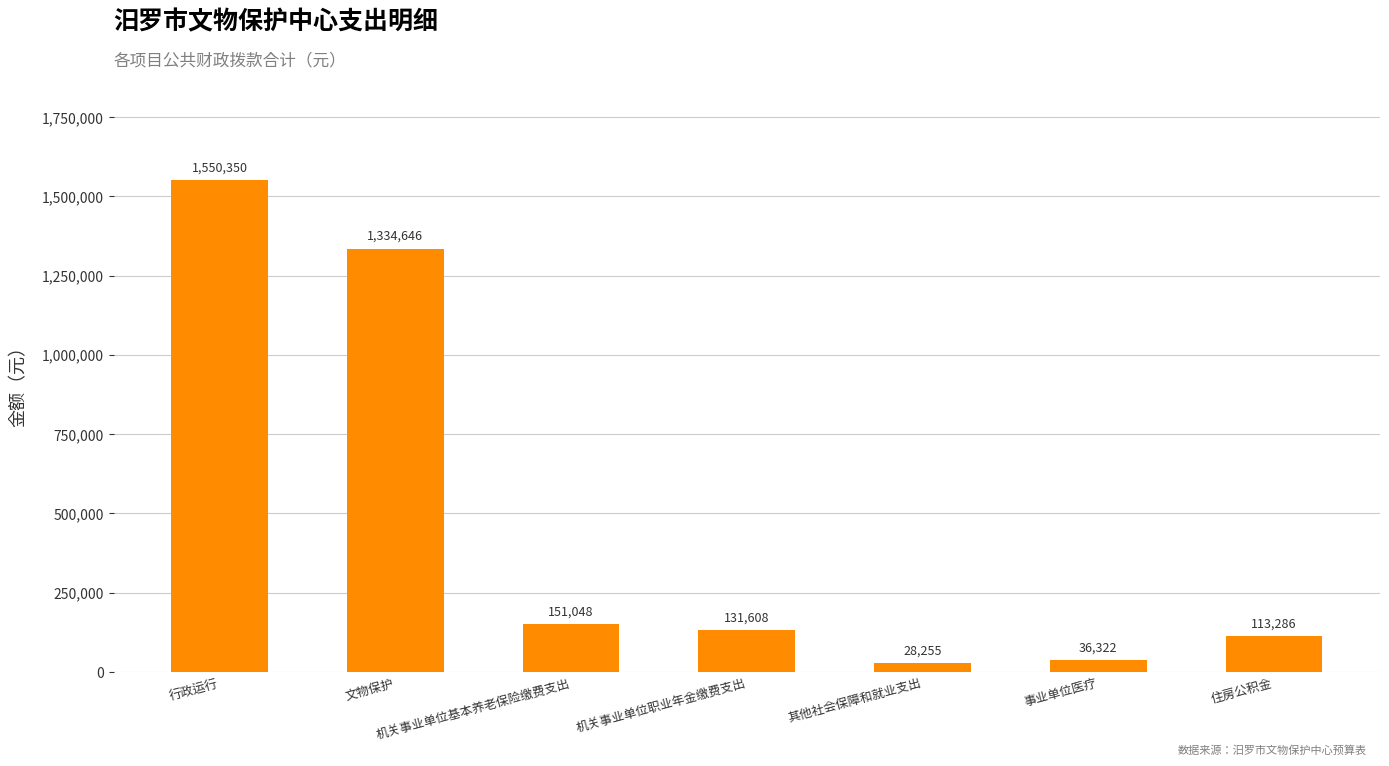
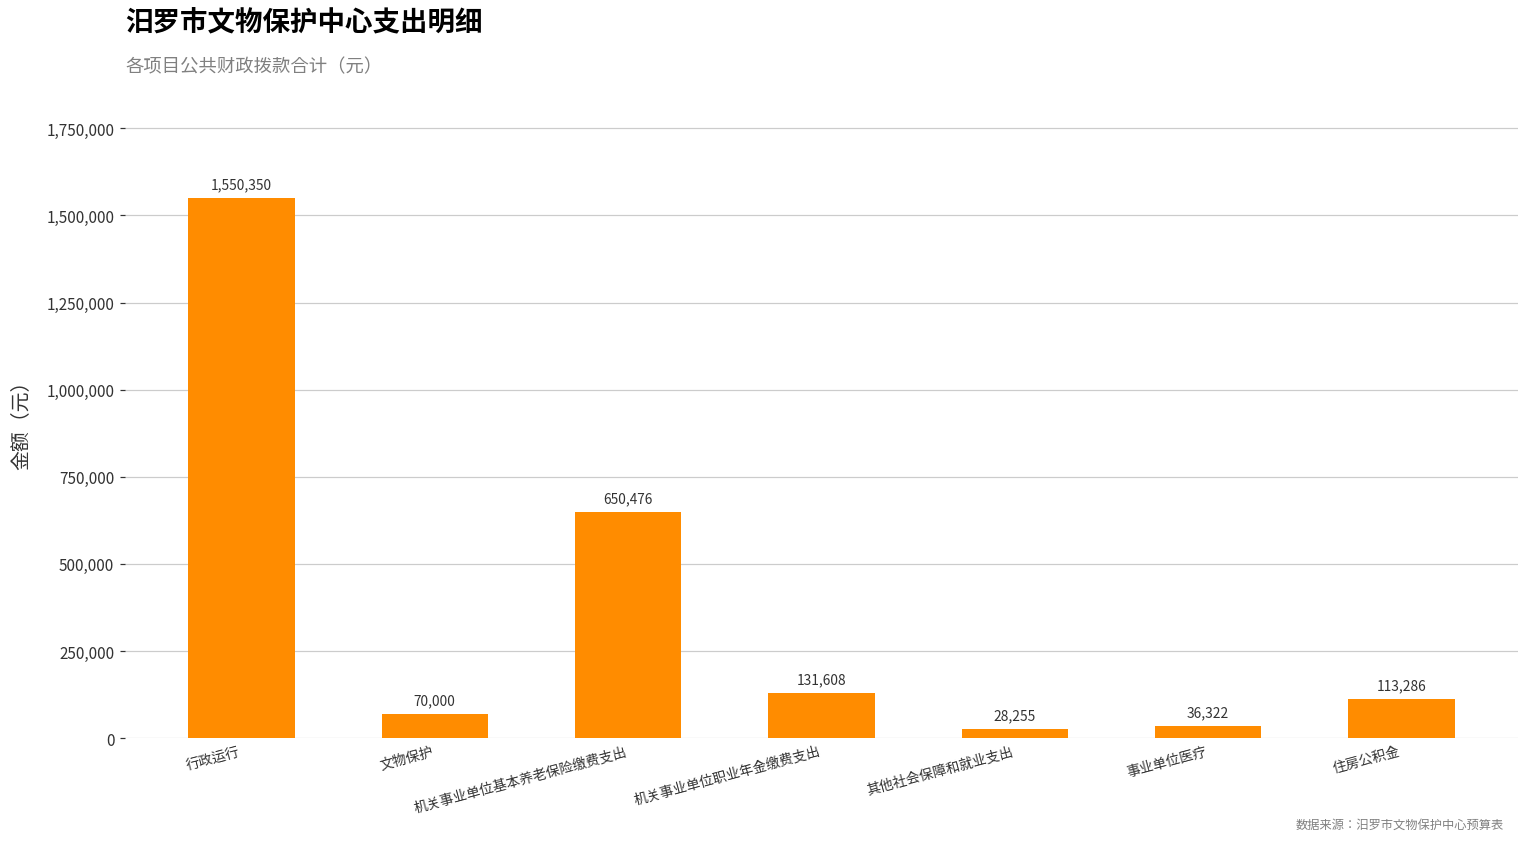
  {
    "行政运行": "1,550,350",
-   "文物保护": "1,334,646",
-   "机关事业单位基本养老保险缴费支出": "151,048",
+   "文物保护": "70,000",
+   "机关事业单位基本养老保险缴费支出": "650,476",
    "机关事业单位职业年金缴费支出": "131,608",
    "其他社会保障和就业支出": "28,255",
    "事业单位医疗": "36,322",
    "住房公积金": "113,286"
  }
